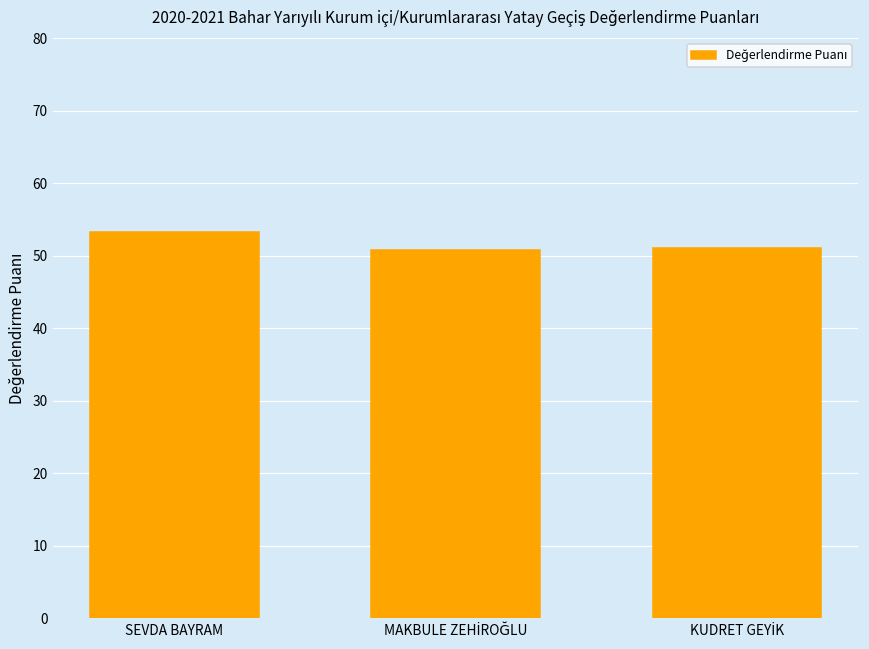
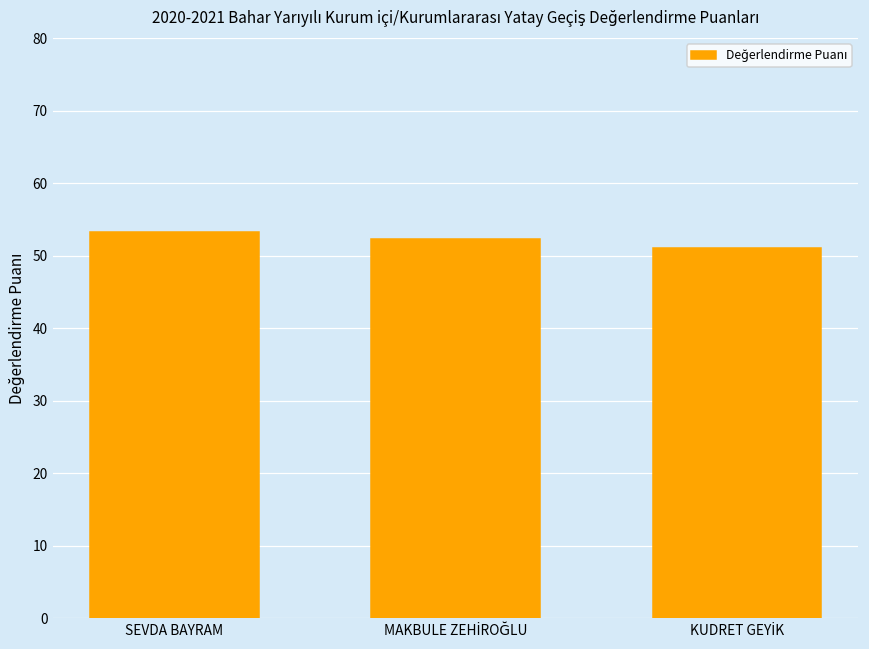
  {
    "SEVDA BAYRAM": 53,
-   "MAKBULE ZEHİROĞLU": 51,
+   "MAKBULE ZEHİROĞLU": 52,
    "KUDRET GEYİK": 51
  }
